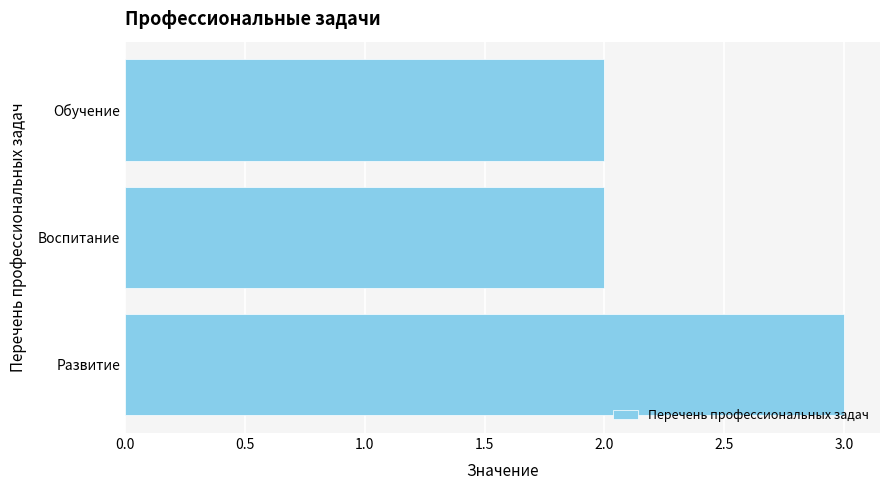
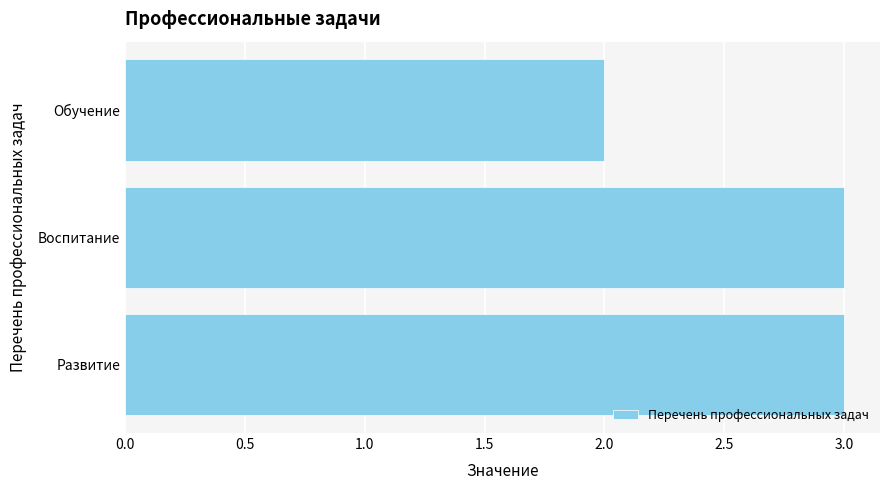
  {
    "Обучение": 2,
-   "Воспитание": 2,
+   "Воспитание": 3,
    "Развитие": 3
  }
